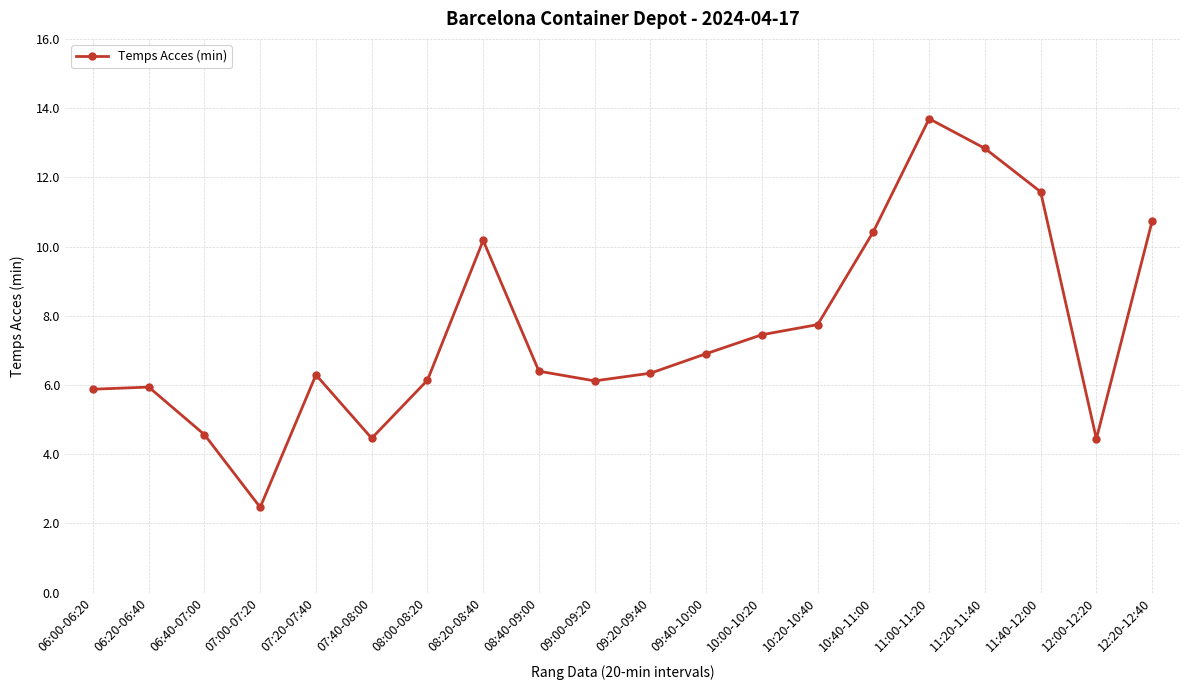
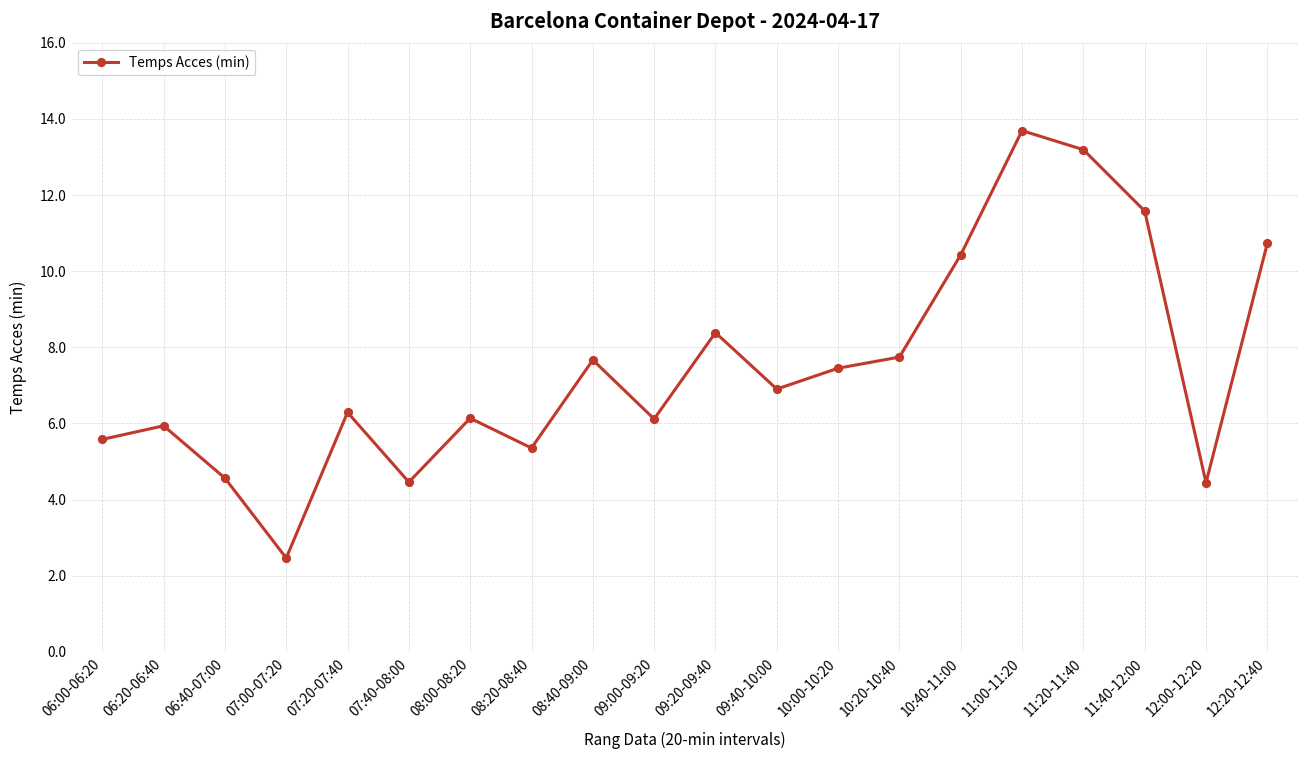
  {
-   "06:00-06:20": 5.9,
+   "06:00-06:20": 5.6,
    "06:20-06:40": 5.9,
    "06:40-07:00": 4.6,
    "07:00-07:20": 2.5,
    "07:20-07:40": 6.3,
    "07:40-08:00": 4.5,
    "08:00-08:20": 6.1,
-   "08:20-08:40": 10.2,
-   "08:40-09:00": 6.4,
+   "08:20-08:40": 5.4,
+   "08:40-09:00": 7.7,
    "09:00-09:20": 6.1,
-   "09:20-09:40": 6.3,
+   "09:20-09:40": 8.4,
    "09:40-10:00": 6.9,
    "10:00-10:20": 7.5,
    "10:20-10:40": 7.7,
    "10:40-11:00": 10.4,
    "11:00-11:20": 13.7,
-   "11:20-11:40": 12.8,
+   "11:20-11:40": 13.2,
    "11:40-12:00": 11.6,
    "12:00-12:20": 4.4,
    "12:20-12:40": 10.7
  }
